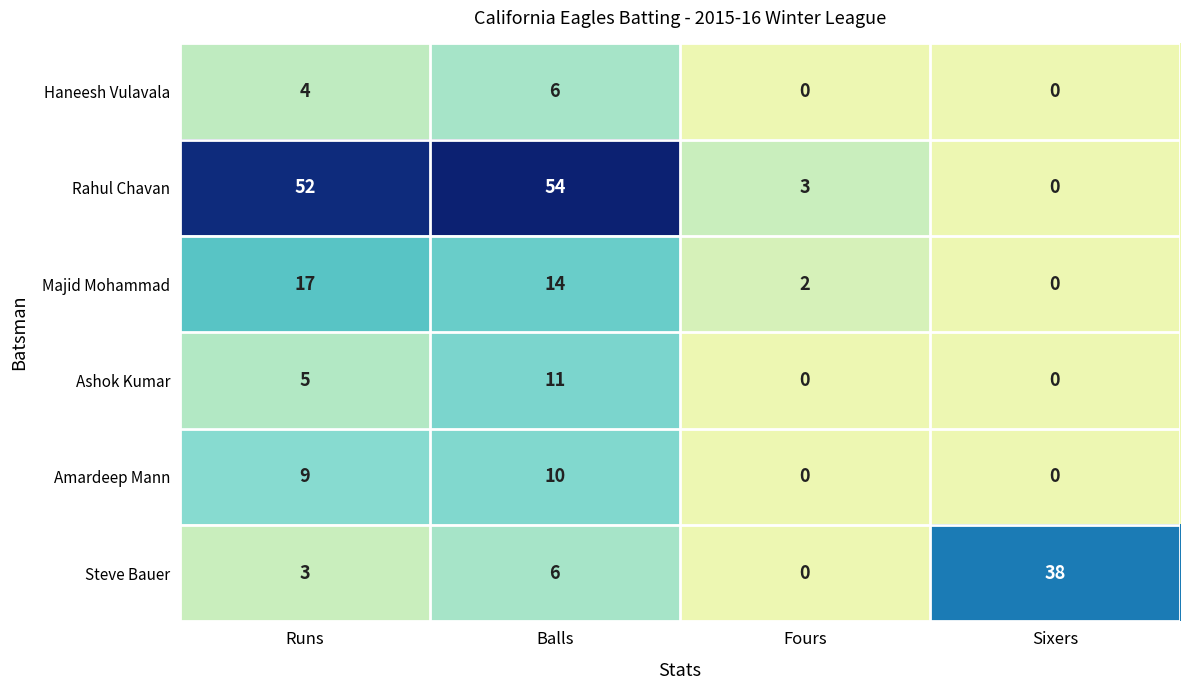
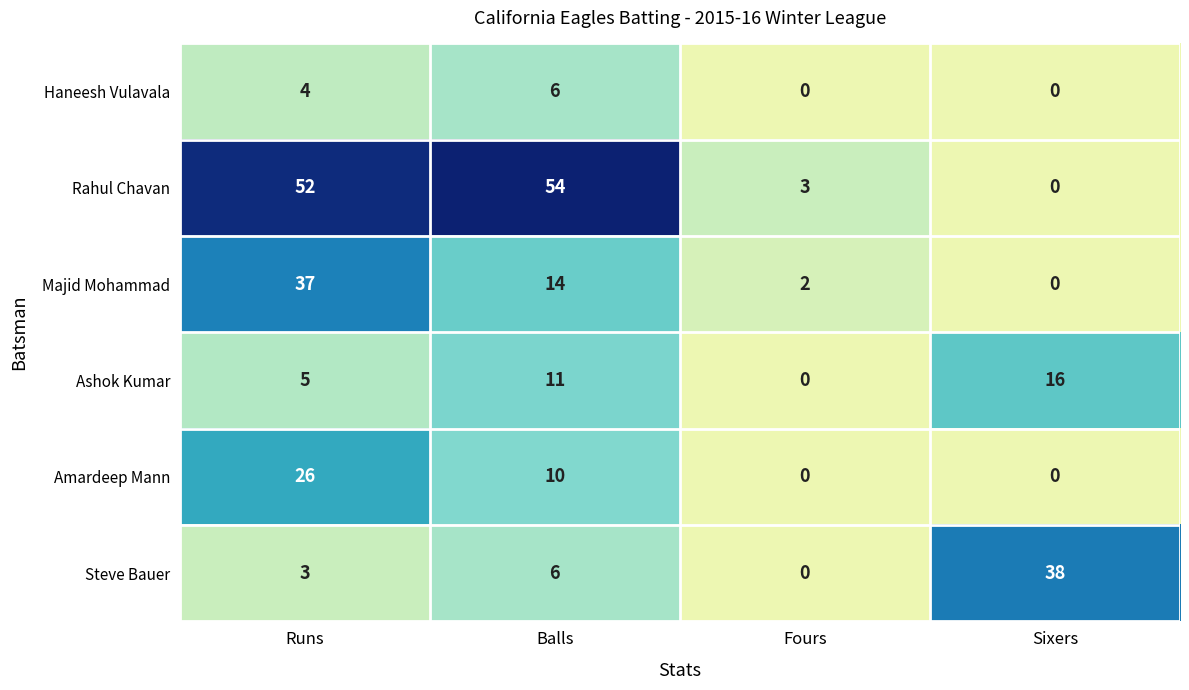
  {
    "Haneesh Vulavala": {
      "Runs": 4,
      "Balls": 6,
      "Fours": 0,
      "Sixers": 0
    },
    "Rahul Chavan": {
      "Runs": 52,
      "Balls": 54,
      "Fours": 3,
      "Sixers": 0
    },
    "Majid Mohammad": {
-     "Runs": 17,
+     "Runs": 37,
      "Balls": 14,
      "Fours": 2,
      "Sixers": 0
    },
    "Ashok Kumar": {
      "Runs": 5,
      "Balls": 11,
      "Fours": 0,
-     "Sixers": 0
+     "Sixers": 16
    },
    "Amardeep Mann": {
-     "Runs": 9,
+     "Runs": 26,
      "Balls": 10,
      "Fours": 0,
      "Sixers": 0
    },
    "Steve Bauer": {
      "Runs": 3,
      "Balls": 6,
      "Fours": 0,
      "Sixers": 38
    }
  }
